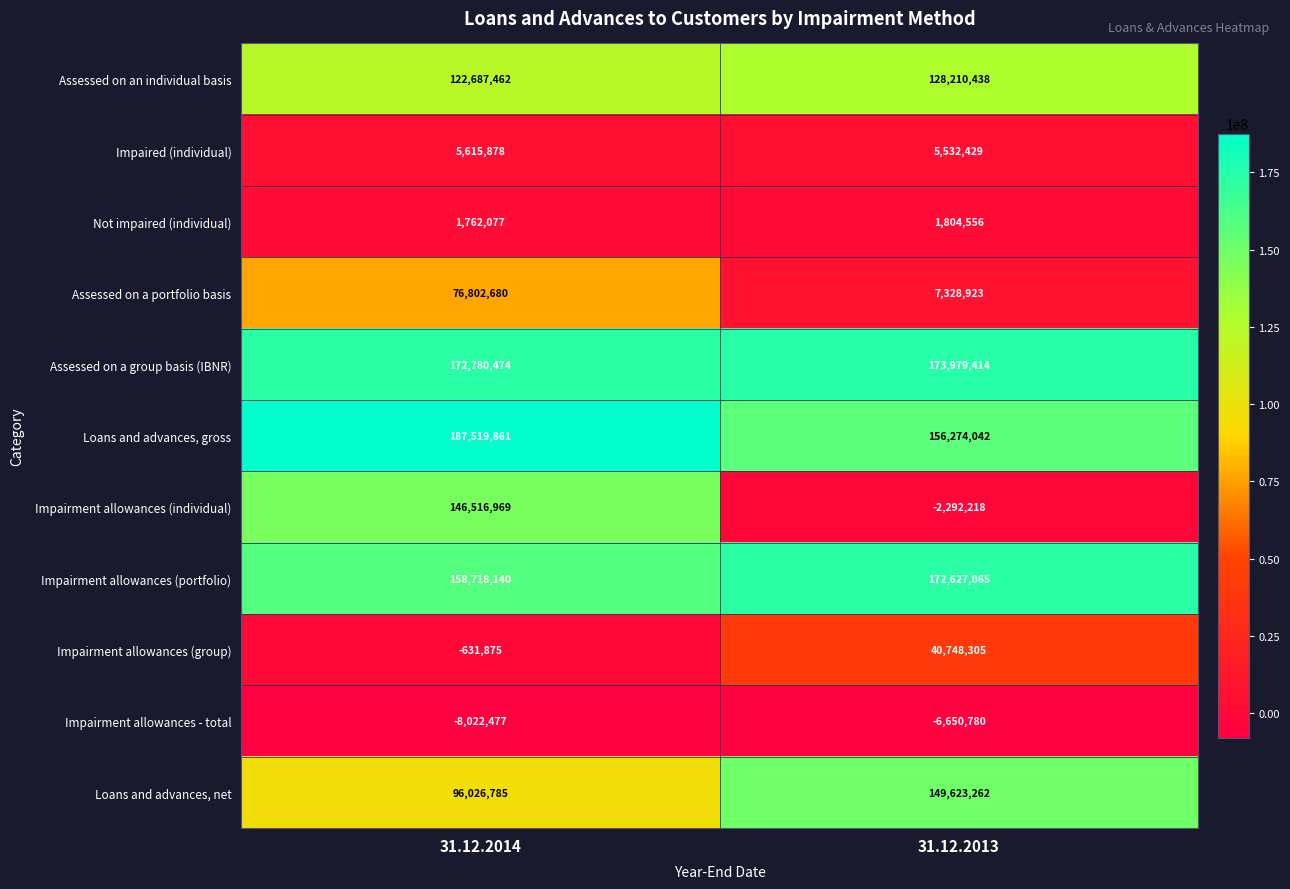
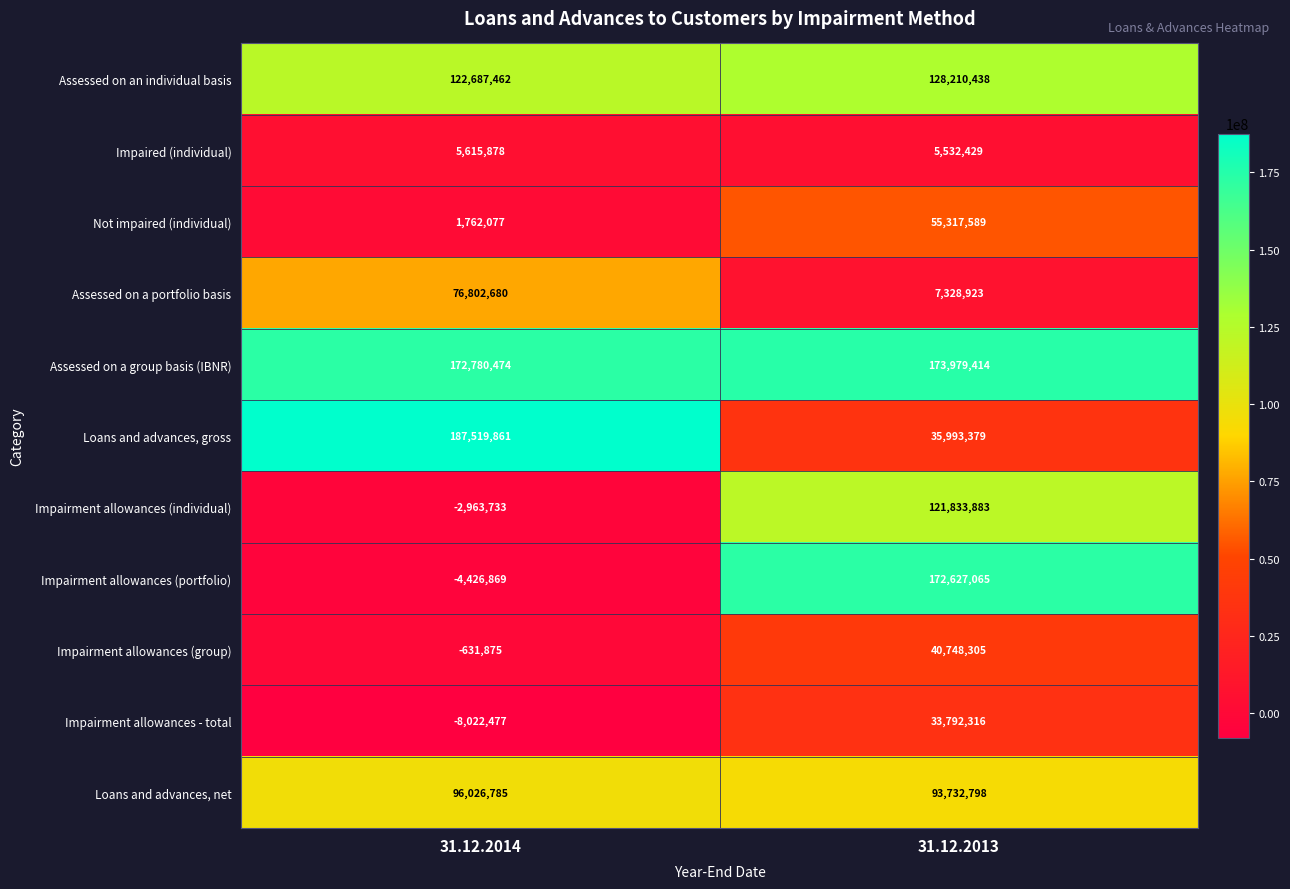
  {
    "Assessed on an individual basis": {
      "31.12.2014": "122,687,462",
      "31.12.2013": "128,210,438"
    },
    "Impaired (individual)": {
      "31.12.2014": "5,615,878",
      "31.12.2013": "5,532,429"
    },
    "Not impaired (individual)": {
      "31.12.2014": "1,762,077",
-     "31.12.2013": "1,804,556"
+     "31.12.2013": "55,317,589"
    },
    "Assessed on a portfolio basis": {
      "31.12.2014": "76,802,680",
      "31.12.2013": "7,328,923"
    },
    "Assessed on a group basis (IBNR)": {
      "31.12.2014": "172,780,474",
      "31.12.2013": "173,979,414"
    },
    "Loans and advances, gross": {
      "31.12.2014": "187,519,861",
-     "31.12.2013": "156,274,042"
+     "31.12.2013": "35,993,379"
    },
    "Impairment allowances (individual)": {
-     "31.12.2014": "146,516,969",
-     "31.12.2013": "-2,292,218"
+     "31.12.2014": "-2,963,733",
+     "31.12.2013": "121,833,883"
    },
    "Impairment allowances (portfolio)": {
-     "31.12.2014": "158,718,140",
+     "31.12.2014": "-4,426,869",
      "31.12.2013": "172,627,065"
    },
    "Impairment allowances (group)": {
      "31.12.2014": "-631,875",
      "31.12.2013": "40,748,305"
    },
    "Impairment allowances - total": {
      "31.12.2014": "-8,022,477",
-     "31.12.2013": "-6,650,780"
+     "31.12.2013": "33,792,316"
    },
    "Loans and advances, net": {
      "31.12.2014": "96,026,785",
-     "31.12.2013": "149,623,262"
+     "31.12.2013": "93,732,798"
    }
  }
